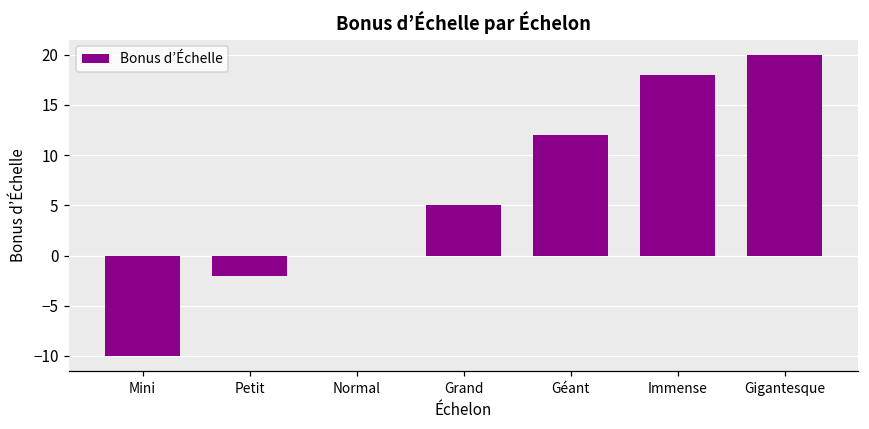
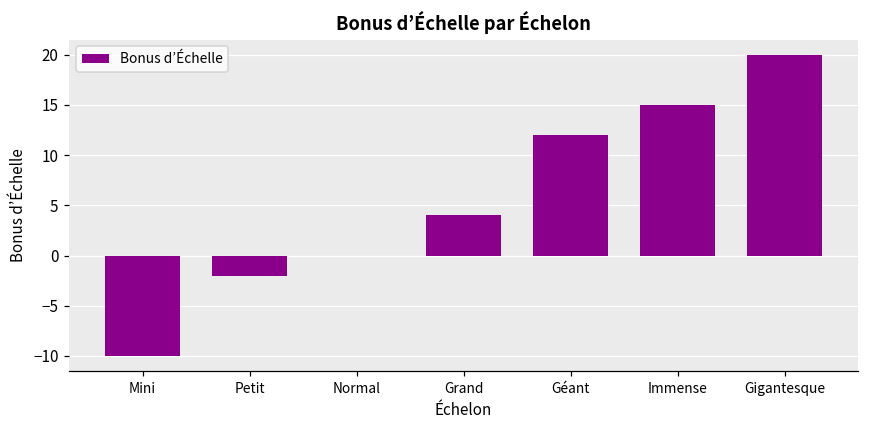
  {
    "Mini": -10,
    "Petit": -2,
    "Normal": 0,
-   "Grand": 5,
+   "Grand": 4,
    "Géant": 12,
-   "Immense": 18,
+   "Immense": 15,
    "Gigantesque": 20
  }
